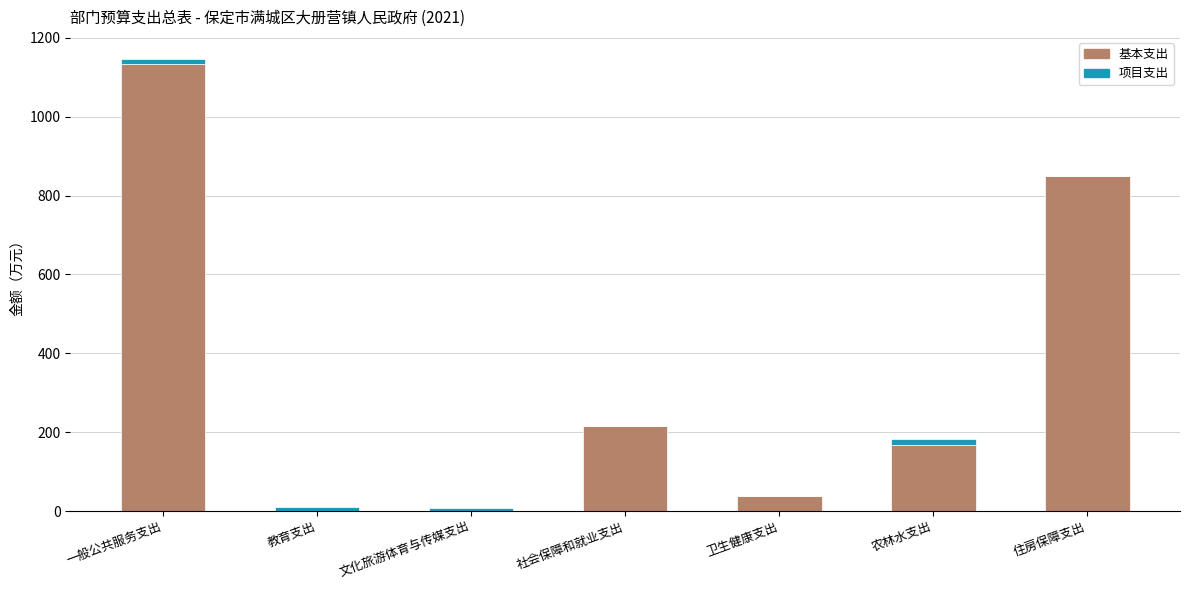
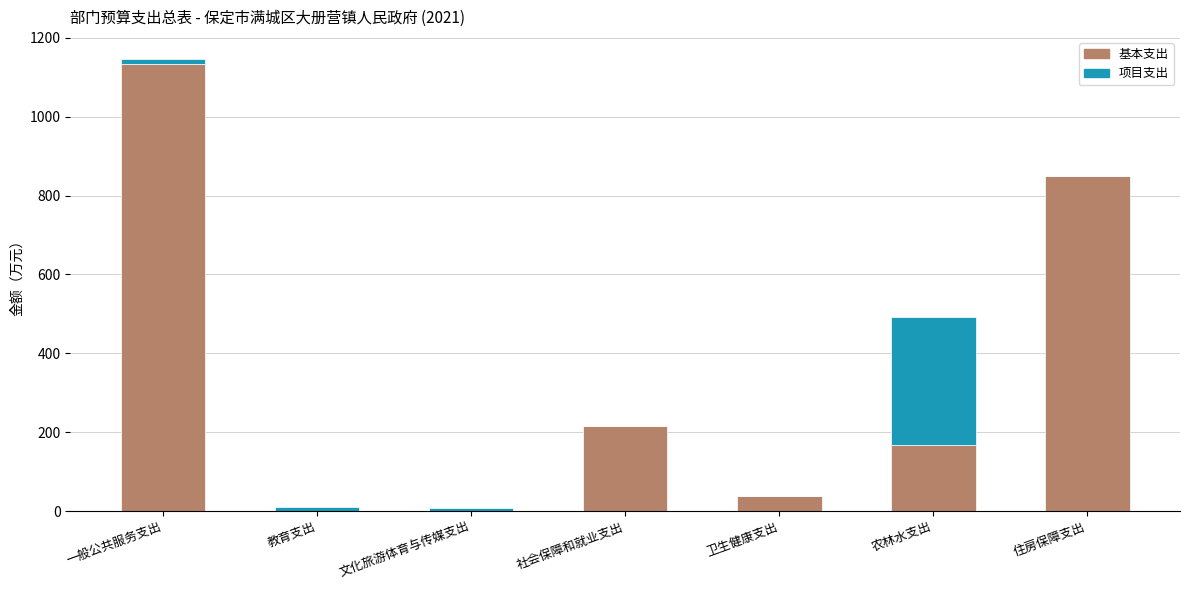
  {
    "基本支出": {
      "一般公共服务支出": 1130,
      "教育支出": 0,
      "文化旅游体育与传媒支出": 0,
      "社会保障和就业支出": 220,
      "卫生健康支出": 40,
      "农林水支出": 170,
      "住房保障支出": 850
    },
    "项目支出": {
      "一般公共服务支出": 10,
      "教育支出": 10,
      "文化旅游体育与传媒支出": 10,
      "社会保障和就业支出": 0,
      "卫生健康支出": 0,
-     "农林水支出": 10,
+     "农林水支出": 320,
      "住房保障支出": 0
    }
  }
